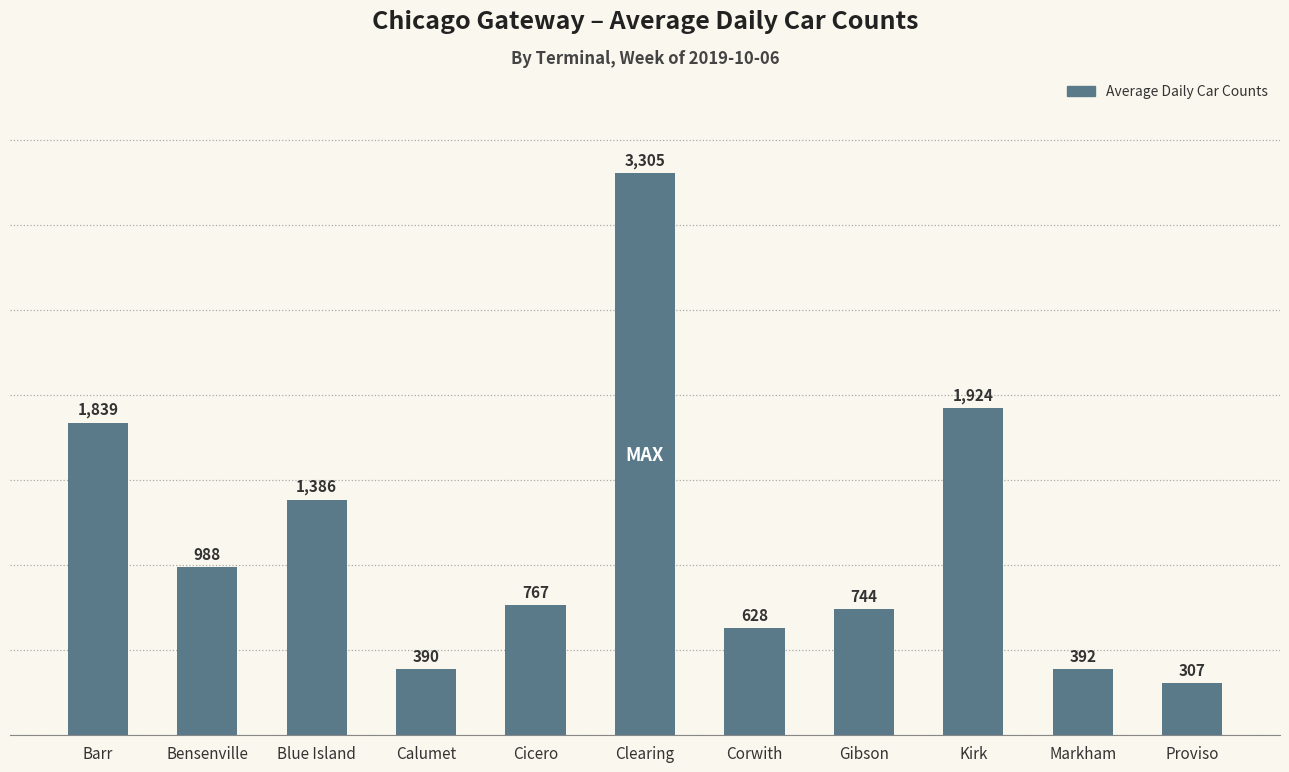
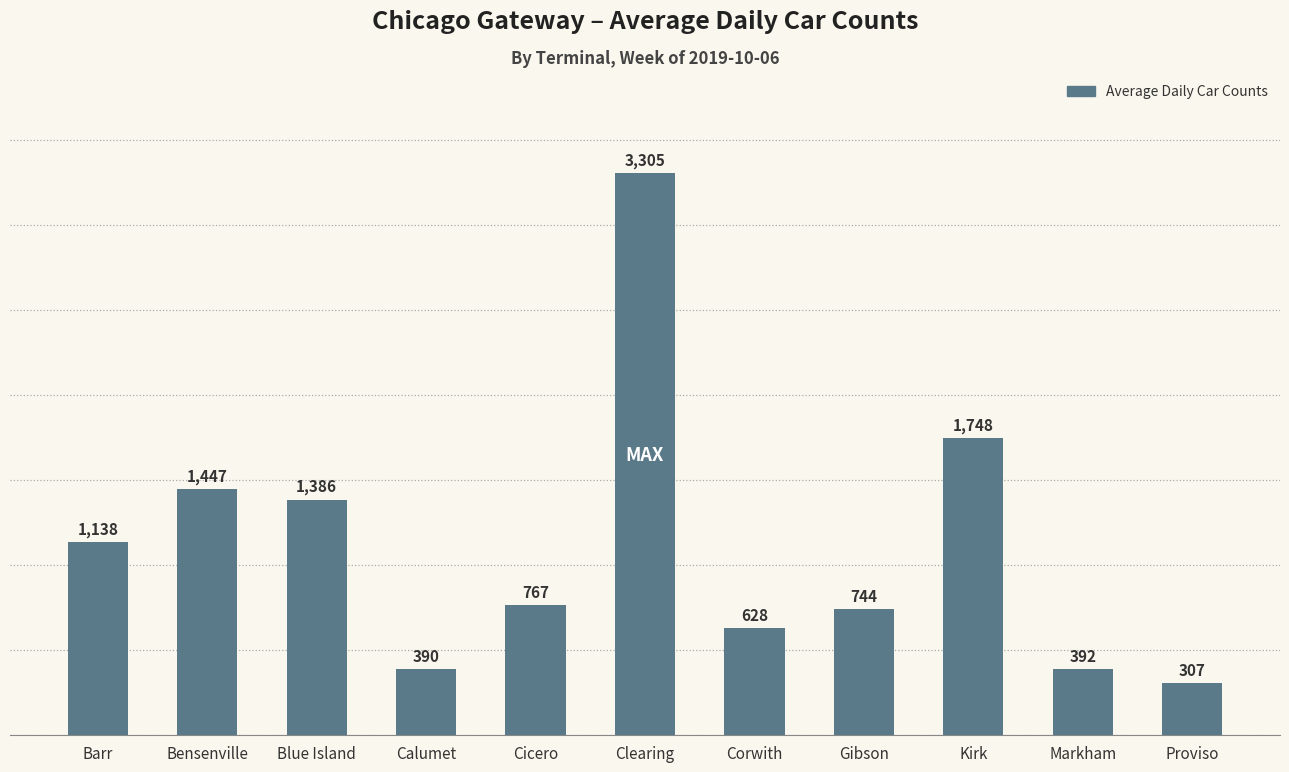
  {
-   "Barr": "1,839",
-   "Bensenville": "988",
+   "Barr": "1,138",
+   "Bensenville": "1,447",
    "Blue Island": "1,386",
    "Calumet": "390",
    "Cicero": "767",
    "Clearing": "3,305",
    "Corwith": "628",
    "Gibson": "744",
-   "Kirk": "1,924",
+   "Kirk": "1,748",
    "Markham": "392",
    "Proviso": "307"
  }
